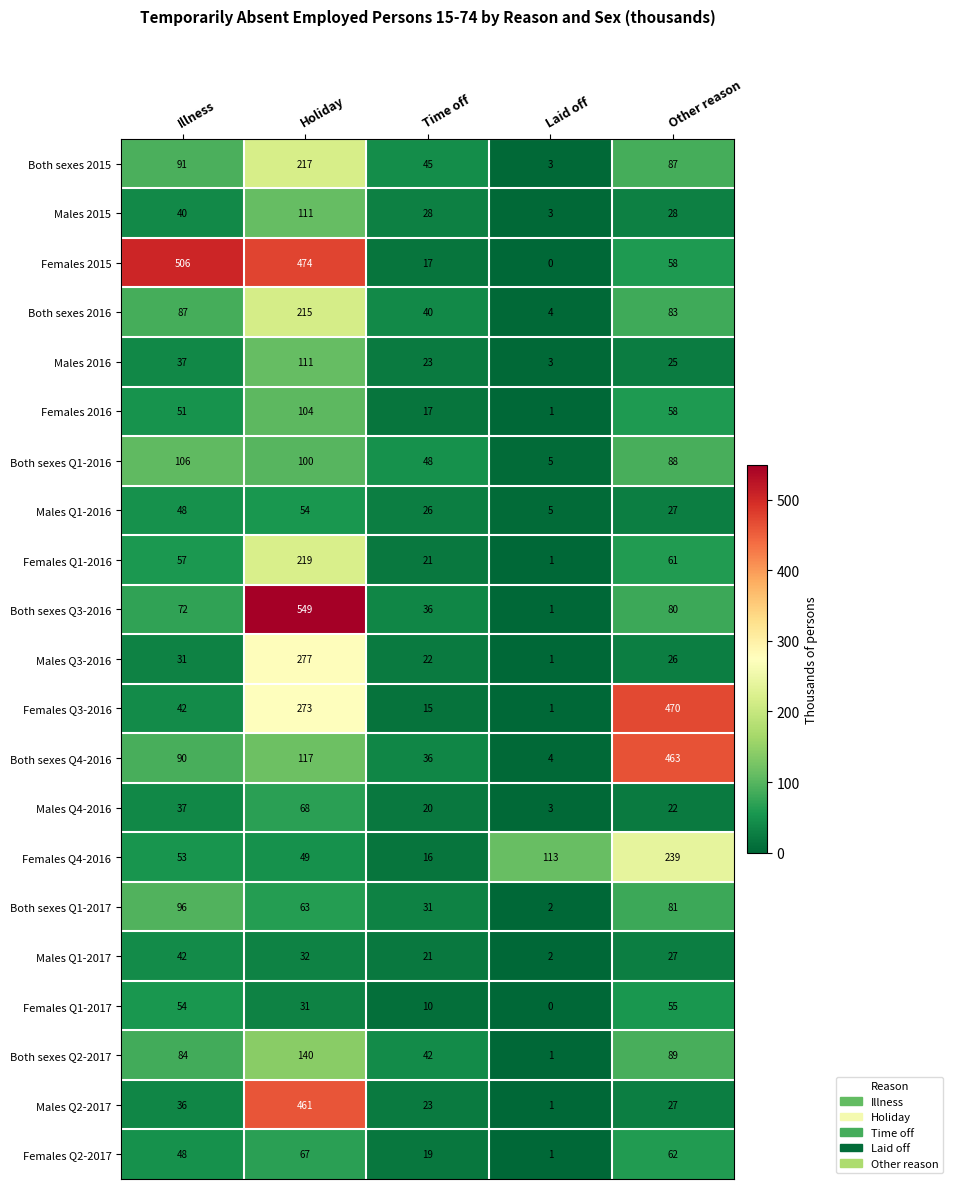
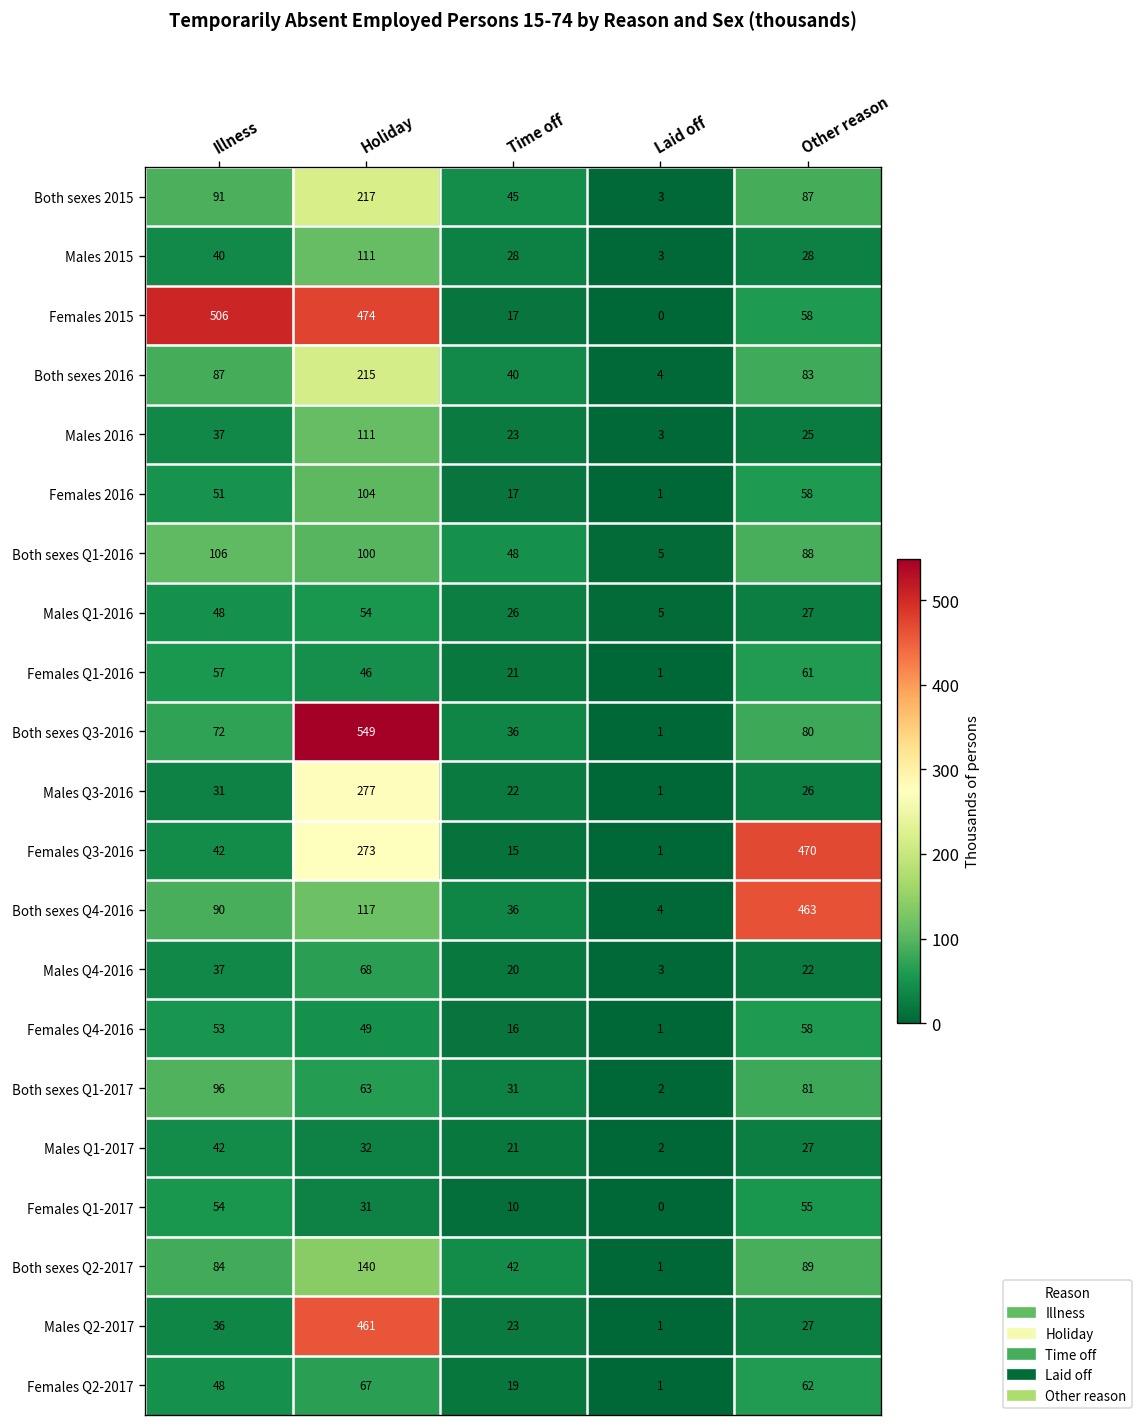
  {
    "Both sexes 2015": {
      "Illness": 91,
      "Holiday": 217,
      "Time off": 45,
      "Laid off": 3,
      "Other reason": 87
    },
    "Males 2015": {
      "Illness": 40,
      "Holiday": 111,
      "Time off": 28,
      "Laid off": 3,
      "Other reason": 28
    },
    "Females 2015": {
      "Illness": 506,
      "Holiday": 474,
      "Time off": 17,
      "Laid off": 0,
      "Other reason": 58
    },
    "Both sexes 2016": {
      "Illness": 87,
      "Holiday": 215,
      "Time off": 40,
      "Laid off": 4,
      "Other reason": 83
    },
    "Males 2016": {
      "Illness": 37,
      "Holiday": 111,
      "Time off": 23,
      "Laid off": 3,
      "Other reason": 25
    },
    "Females 2016": {
      "Illness": 51,
      "Holiday": 104,
      "Time off": 17,
      "Laid off": 1,
      "Other reason": 58
    },
    "Both sexes Q1-2016": {
      "Illness": 106,
      "Holiday": 100,
      "Time off": 48,
      "Laid off": 5,
      "Other reason": 88
    },
    "Males Q1-2016": {
      "Illness": 48,
      "Holiday": 54,
      "Time off": 26,
      "Laid off": 5,
      "Other reason": 27
    },
    "Females Q1-2016": {
      "Illness": 57,
-     "Holiday": 219,
+     "Holiday": 46,
      "Time off": 21,
      "Laid off": 1,
      "Other reason": 61
    },
    "Both sexes Q3-2016": {
      "Illness": 72,
      "Holiday": 549,
      "Time off": 36,
      "Laid off": 1,
      "Other reason": 80
    },
    "Males Q3-2016": {
      "Illness": 31,
      "Holiday": 277,
      "Time off": 22,
      "Laid off": 1,
      "Other reason": 26
    },
    "Females Q3-2016": {
      "Illness": 42,
      "Holiday": 273,
      "Time off": 15,
      "Laid off": 1,
      "Other reason": 470
    },
    "Both sexes Q4-2016": {
      "Illness": 90,
      "Holiday": 117,
      "Time off": 36,
      "Laid off": 4,
      "Other reason": 463
    },
    "Males Q4-2016": {
      "Illness": 37,
      "Holiday": 68,
      "Time off": 20,
      "Laid off": 3,
      "Other reason": 22
    },
    "Females Q4-2016": {
      "Illness": 53,
      "Holiday": 49,
      "Time off": 16,
-     "Laid off": 113,
-     "Other reason": 239
+     "Laid off": 1,
+     "Other reason": 58
    },
    "Both sexes Q1-2017": {
      "Illness": 96,
      "Holiday": 63,
      "Time off": 31,
      "Laid off": 2,
      "Other reason": 81
    },
    "Males Q1-2017": {
      "Illness": 42,
      "Holiday": 32,
      "Time off": 21,
      "Laid off": 2,
      "Other reason": 27
    },
    "Females Q1-2017": {
      "Illness": 54,
      "Holiday": 31,
      "Time off": 10,
      "Laid off": 0,
      "Other reason": 55
    },
    "Both sexes Q2-2017": {
      "Illness": 84,
      "Holiday": 140,
      "Time off": 42,
      "Laid off": 1,
      "Other reason": 89
    },
    "Males Q2-2017": {
      "Illness": 36,
      "Holiday": 461,
      "Time off": 23,
      "Laid off": 1,
      "Other reason": 27
    },
    "Females Q2-2017": {
      "Illness": 48,
      "Holiday": 67,
      "Time off": 19,
      "Laid off": 1,
      "Other reason": 62
    }
  }
